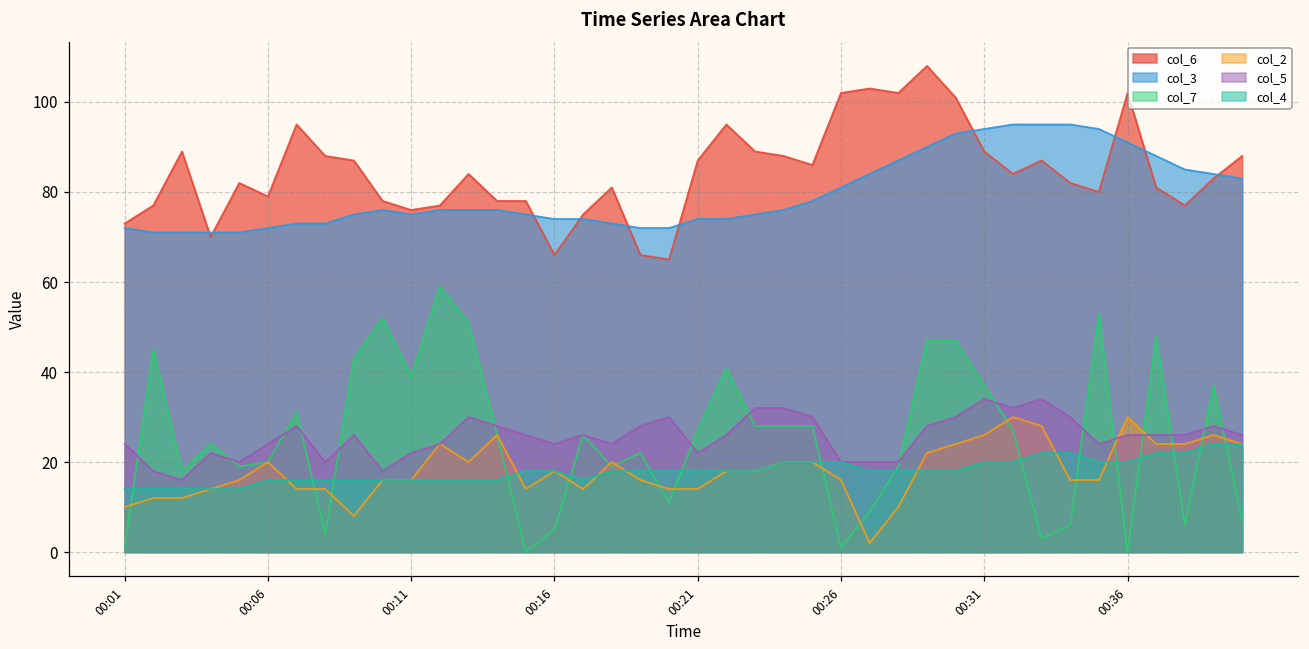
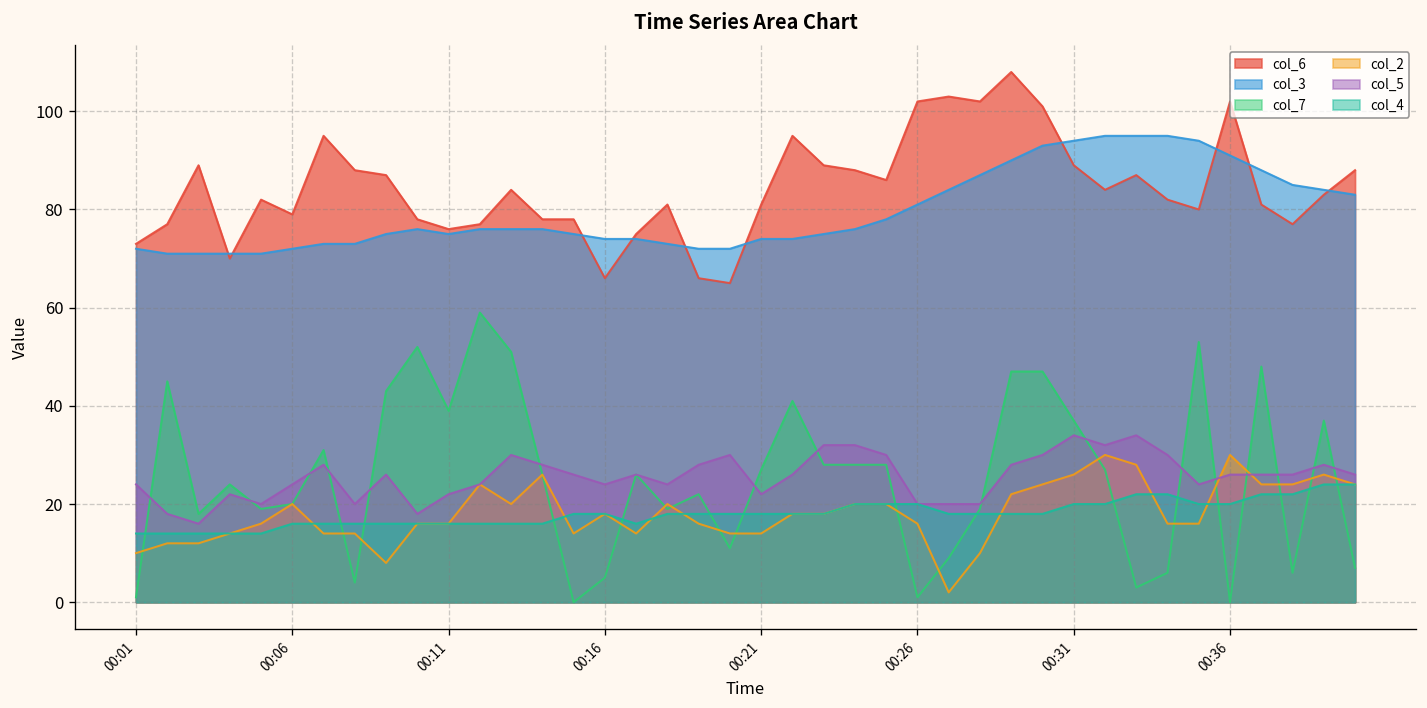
  {
    "col_6": {
      "00:01": 73,
      "00:06": 79,
      "00:11": 76,
      "00:16": 66,
-     "00:21": 87,
+     "00:21": 81,
      "00:26": 102,
      "00:31": 89
    },
    "col_3": {
      "00:01": 72,
      "00:06": 72,
      "00:11": 75,
      "00:16": 74,
      "00:21": 74,
      "00:26": 81,
      "00:31": 94,
      "00:36": 91
    },
    "col_2": {
      "00:01": 10,
      "00:21": 14,
      "00:26": 16,
      "00:31": 26,
      "00:36": 30
    },
    "col_5": {
      "00:01": 24,
      "00:06": 24,
      "00:11": 22,
      "00:16": 24,
      "00:21": 22,
      "00:31": 34,
      "00:36": 26
    }
  }
